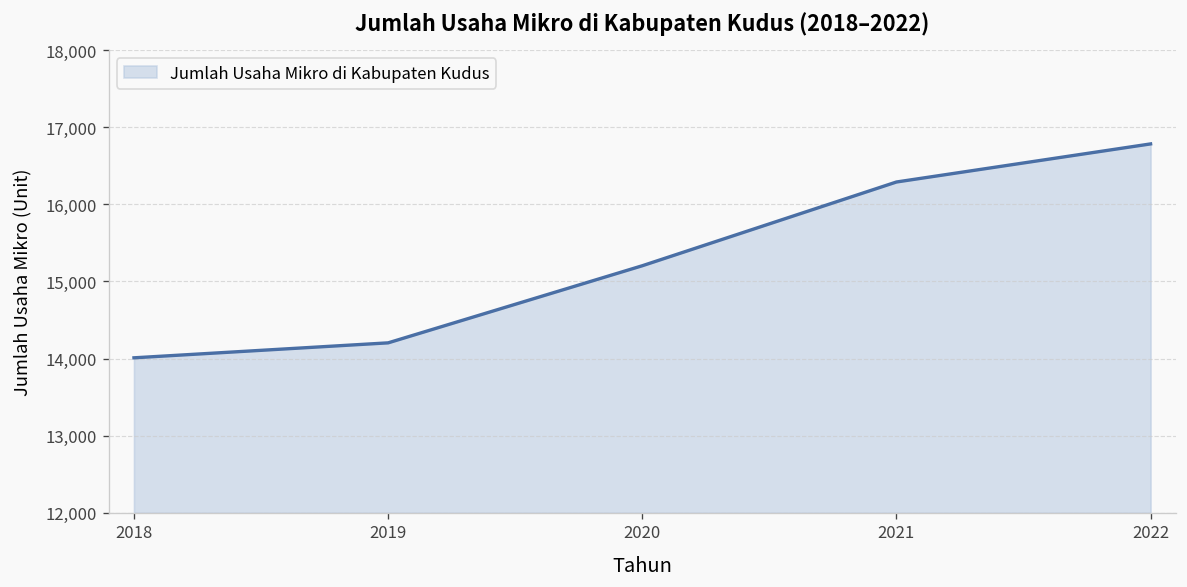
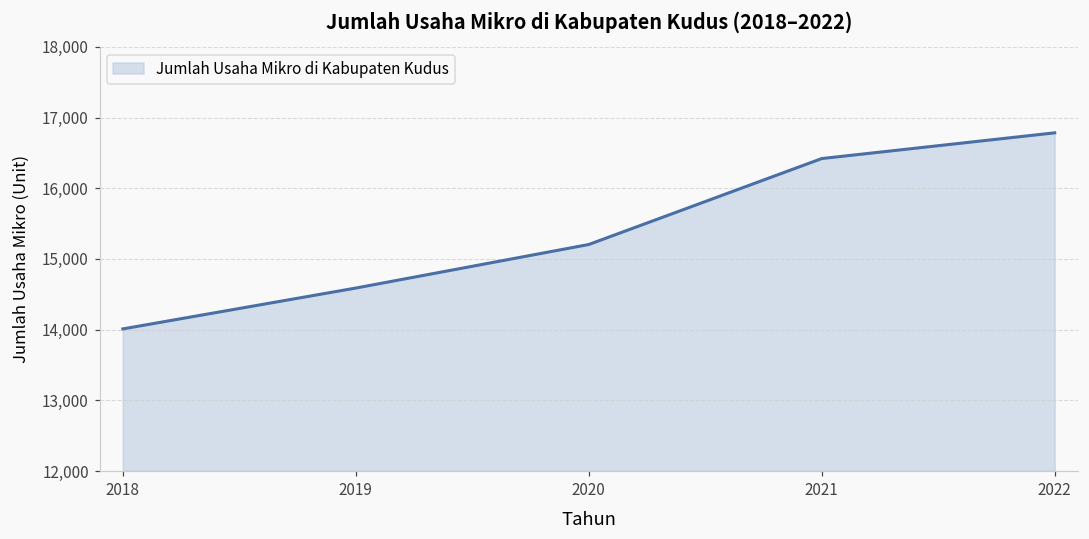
  {
    "2018": "14,000",
-   "2019": "14,200",
+   "2019": "14,600",
    "2020": "15,200",
-   "2021": "16,300",
+   "2021": "16,400",
    "2022": "16,800"
  }
